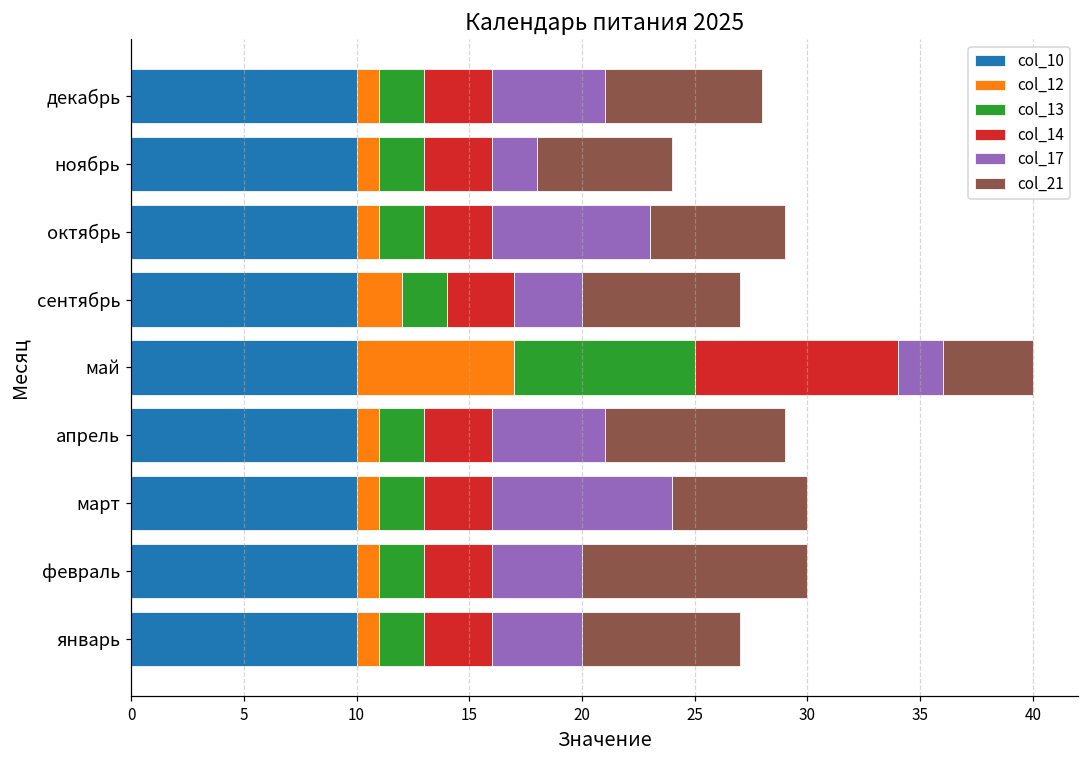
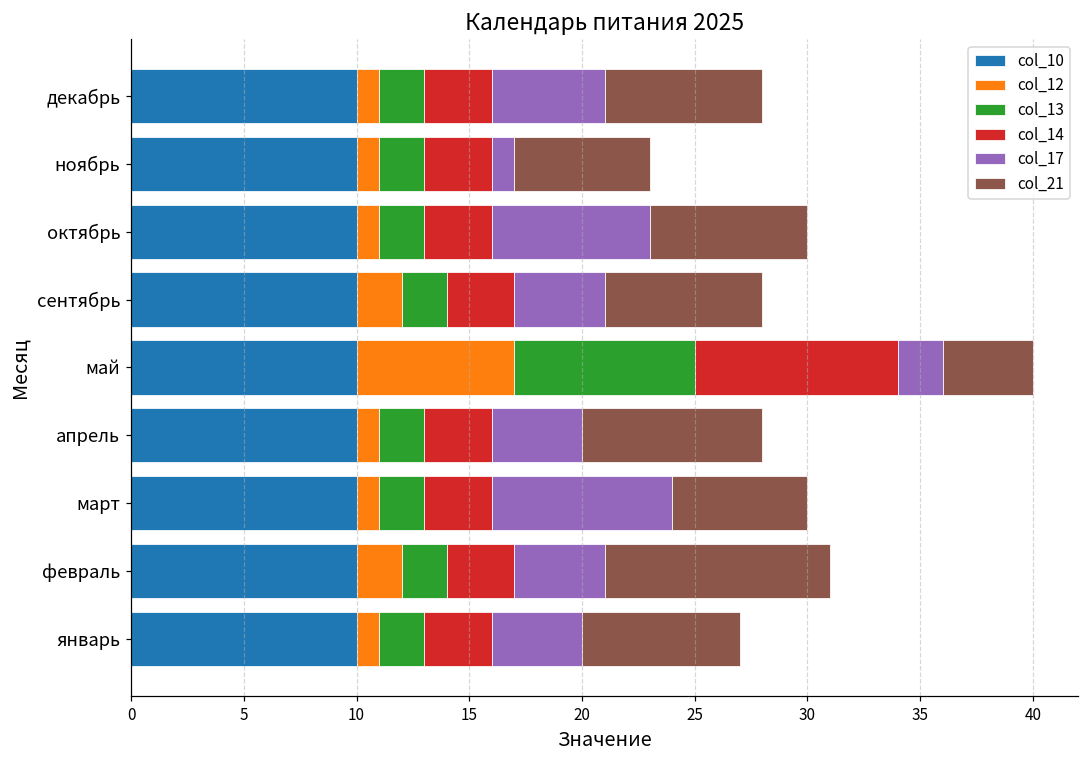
  {
    "col_10": {
      "декабрь": 10,
      "ноябрь": 10,
      "октябрь": 10,
      "сентябрь": 10,
      "май": 10,
      "апрель": 10,
      "март": 10,
      "февраль": 10,
      "январь": 10
    },
    "col_12": {
      "декабрь": 1,
      "ноябрь": 1,
      "октябрь": 1,
      "сентябрь": 2,
      "май": 7,
      "апрель": 1,
      "март": 1,
-     "февраль": 1,
+     "февраль": 2,
      "январь": 1
    },
    "col_13": {
      "декабрь": 2,
      "ноябрь": 2,
      "октябрь": 2,
      "сентябрь": 2,
      "май": 8,
      "апрель": 2,
      "март": 2,
      "февраль": 2,
      "январь": 2
    },
    "col_14": {
      "декабрь": 3,
      "ноябрь": 3,
      "октябрь": 3,
      "сентябрь": 3,
      "май": 9,
      "апрель": 3,
      "март": 3,
      "февраль": 3,
      "январь": 3
    },
    "col_17": {
      "декабрь": 5,
-     "ноябрь": 2,
+     "ноябрь": 1,
      "октябрь": 7,
-     "сентябрь": 3,
+     "сентябрь": 4,
      "май": 2,
-     "апрель": 5,
+     "апрель": 4,
      "март": 8,
      "февраль": 4,
      "январь": 4
    },
    "col_21": {
      "декабрь": 7,
      "ноябрь": 6,
-     "октябрь": 6,
+     "октябрь": 7,
      "сентябрь": 7,
      "май": 4,
      "апрель": 8,
      "март": 6,
      "февраль": 10,
      "январь": 7
    }
  }
